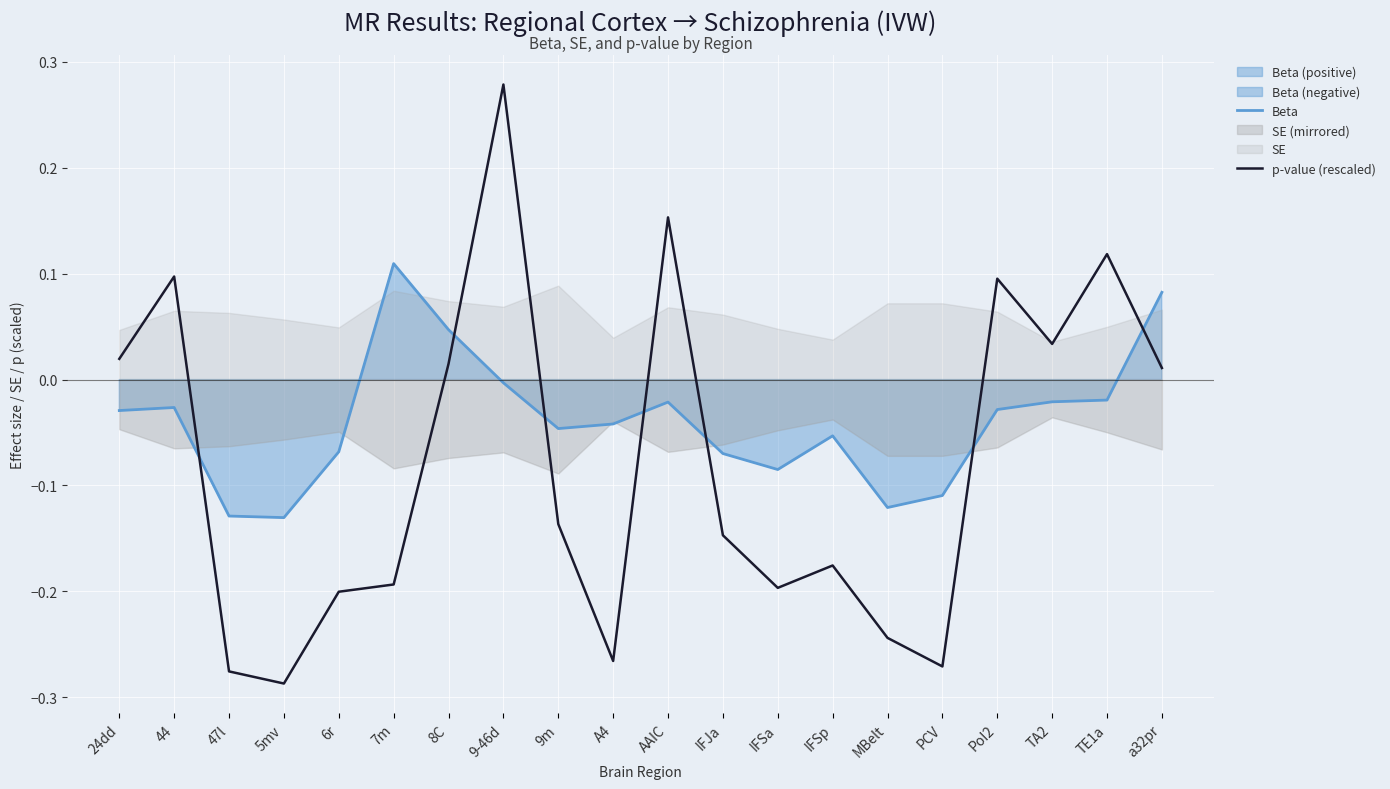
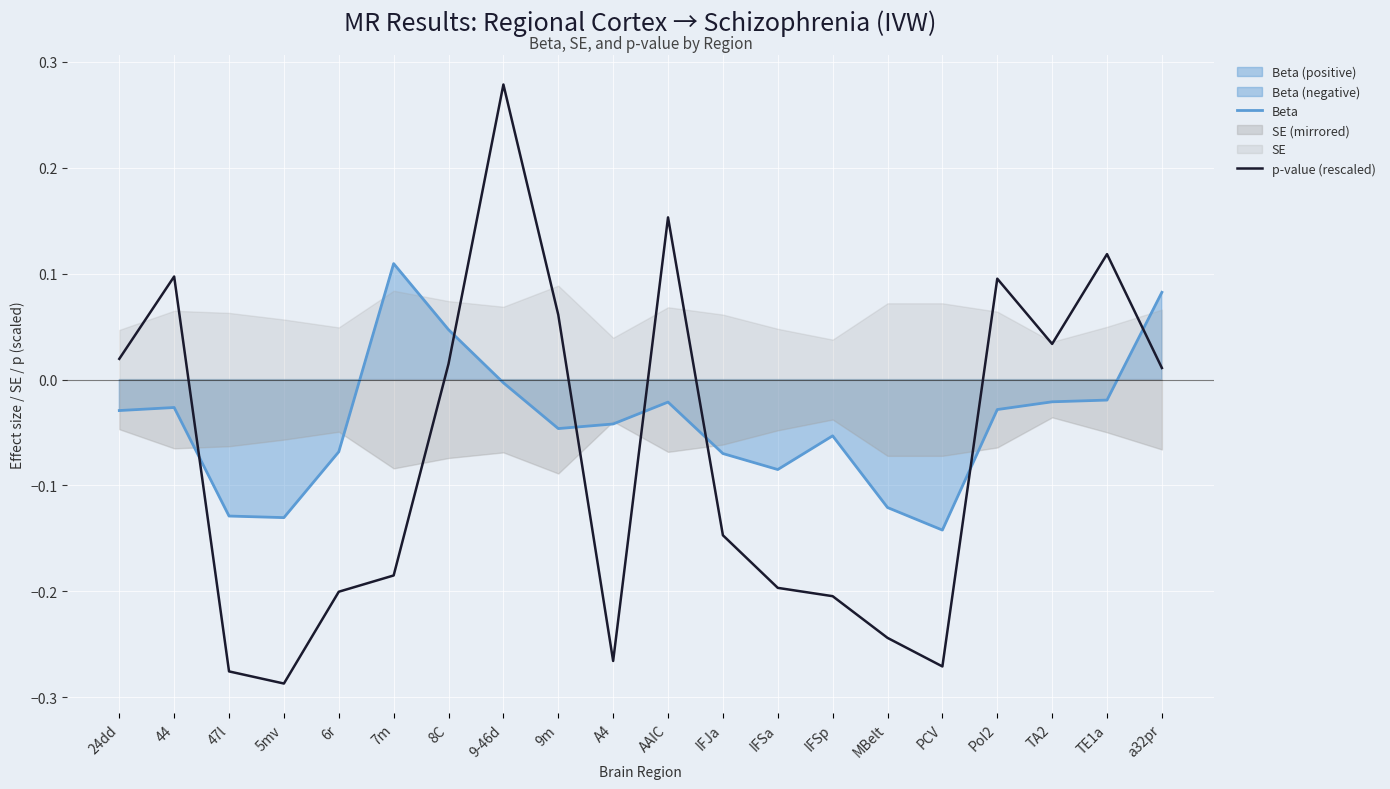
  {
    "Beta": {
      "24dd": -0.029,
      "44": -0.026,
      "47l": -0.129,
      "5mv": -0.130,
      "6r": -0.068,
      "7m": 0.110,
      "8C": 0.047,
      "9-46d": -0.003,
      "9m": -0.046,
      "A4": -0.042,
      "AAIC": -0.021,
      "IFJa": -0.070,
      "IFSa": -0.085,
      "IFSp": -0.053,
      "MBelt": -0.121,
-     "PCV": -0.110,
+     "PCV": -0.142,
      "PoI2": -0.028,
      "TA2": -0.021,
      "TE1a": -0.019,
      "a32pr": 0.082
    },
    "p-value (rescaled)": {
      "24dd": 0.020,
      "44": 0.097,
      "47l": -0.276,
      "5mv": -0.287,
      "6r": -0.200,
-     "7m": -0.194,
+     "7m": -0.185,
      "8C": 0.015,
      "9-46d": 0.279,
-     "9m": -0.136,
+     "9m": 0.061,
      "A4": -0.266,
      "AAIC": 0.153,
      "IFJa": -0.147,
      "IFSa": -0.197,
-     "IFSp": -0.176,
+     "IFSp": -0.205,
      "MBelt": -0.244,
      "PCV": -0.271,
      "PoI2": 0.095,
      "TE1a": 0.118,
      "a32pr": 0.011
    }
  }
